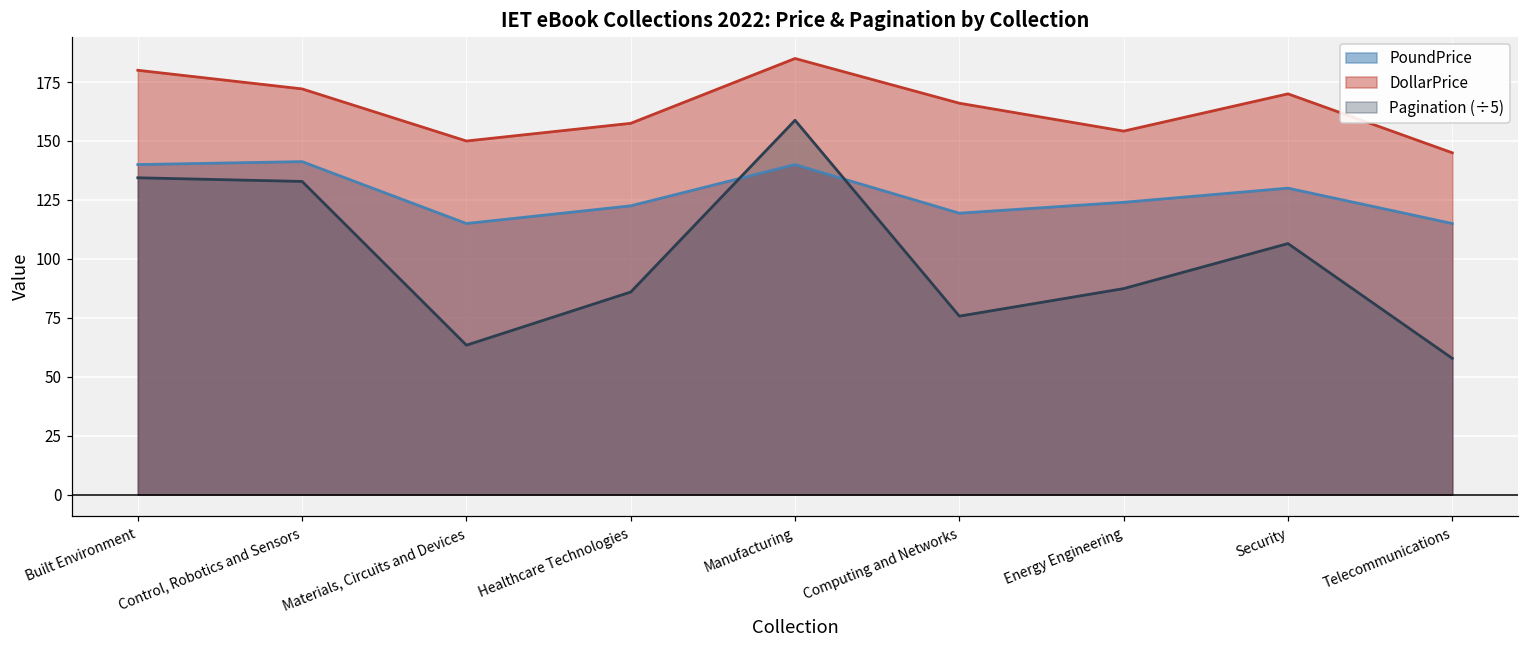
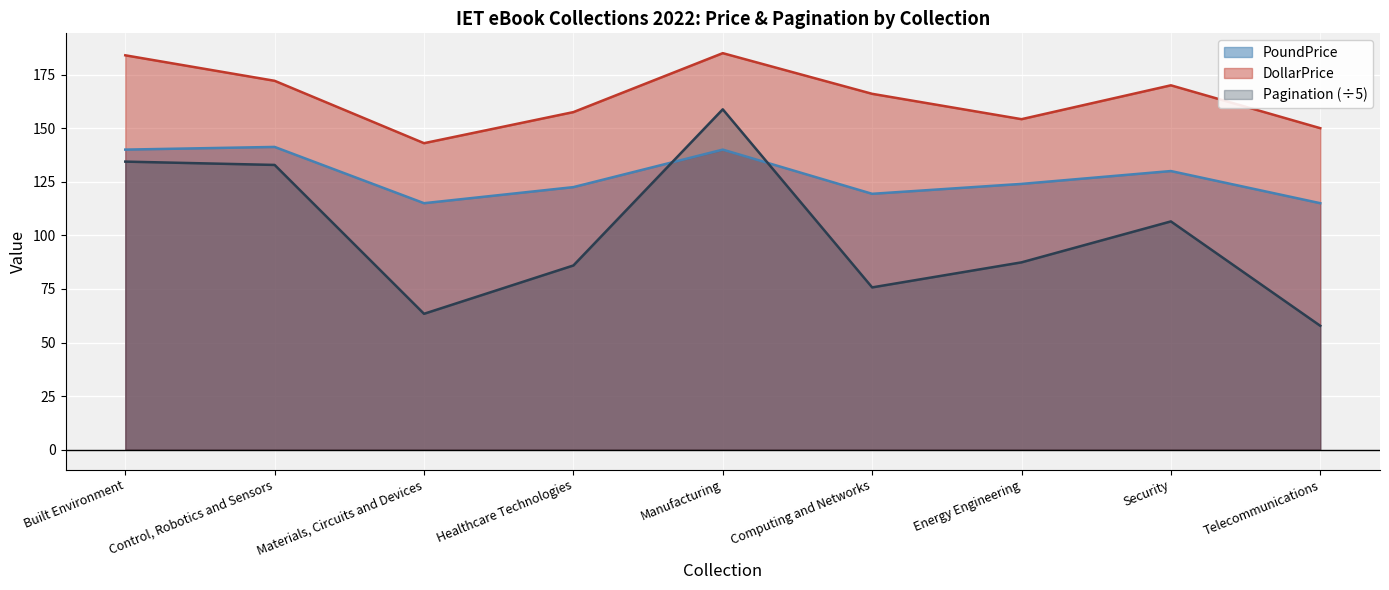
  {
    "DollarPrice": {
-     "Built Environment": 180,
+     "Built Environment": 184,
      "Control, Robotics and Sensors": 172,
-     "Materials, Circuits and Devices": 150,
+     "Materials, Circuits and Devices": 143,
      "Healthcare Technologies": 158,
      "Manufacturing": 185,
      "Computing and Networks": 166,
      "Energy Engineering": 154,
      "Security": 170,
-     "Telecommunications": 145
+     "Telecommunications": 150
    }
  }
